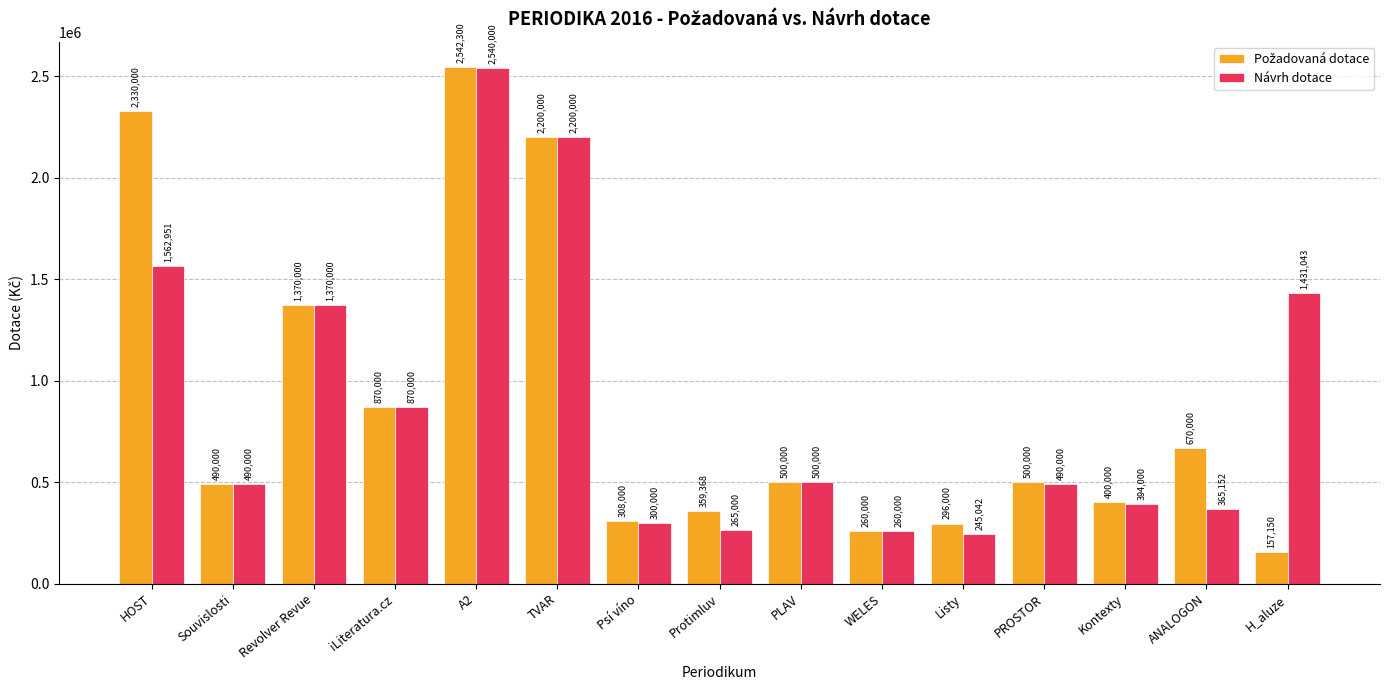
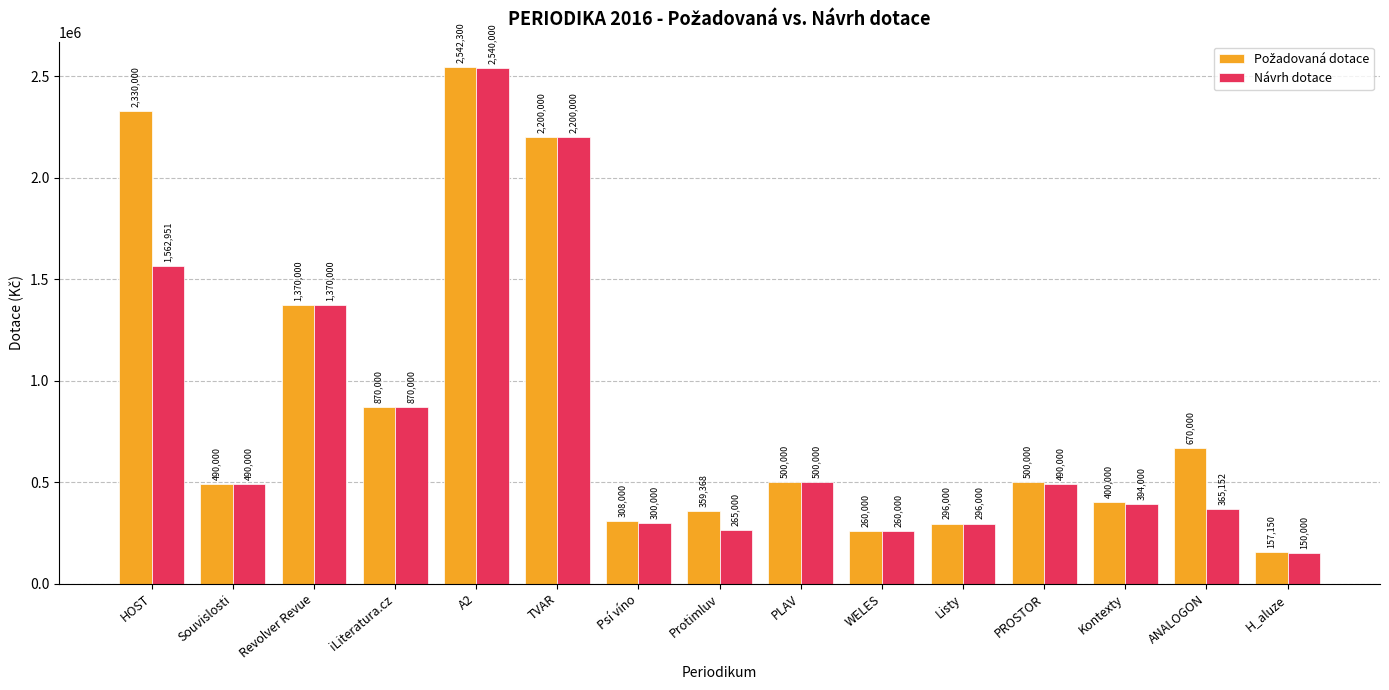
  {
    "Požadovaná dotace": {
      "HOST": "2,330,000",
      "Souvislosti": "490,000",
      "Revolver Revue": "1,370,000",
      "iLiteratura.cz": "870,000",
      "A2": "2,542,300",
      "TVAR": "2,200,000",
      "Psí víno": "308,000",
      "Protimluv": "359,368",
      "PLAV": "500,000",
      "WELES": "260,000",
      "Listy": "296,000",
      "PROSTOR": "500,000",
      "Kontexty": "400,000",
      "ANALOGON": "670,000",
      "H_aluze": "157,150"
    },
    "Návrh dotace": {
      "HOST": "1,562,951",
      "Souvislosti": "490,000",
      "Revolver Revue": "1,370,000",
      "iLiteratura.cz": "870,000",
      "A2": "2,540,000",
      "TVAR": "2,200,000",
      "Psí víno": "300,000",
      "Protimluv": "265,000",
      "PLAV": "500,000",
      "WELES": "260,000",
-     "Listy": "245,042",
+     "Listy": "296,000",
      "PROSTOR": "490,000",
      "Kontexty": "394,000",
      "ANALOGON": "365,152",
-     "H_aluze": "1,431,043"
+     "H_aluze": "150,000"
    }
  }
